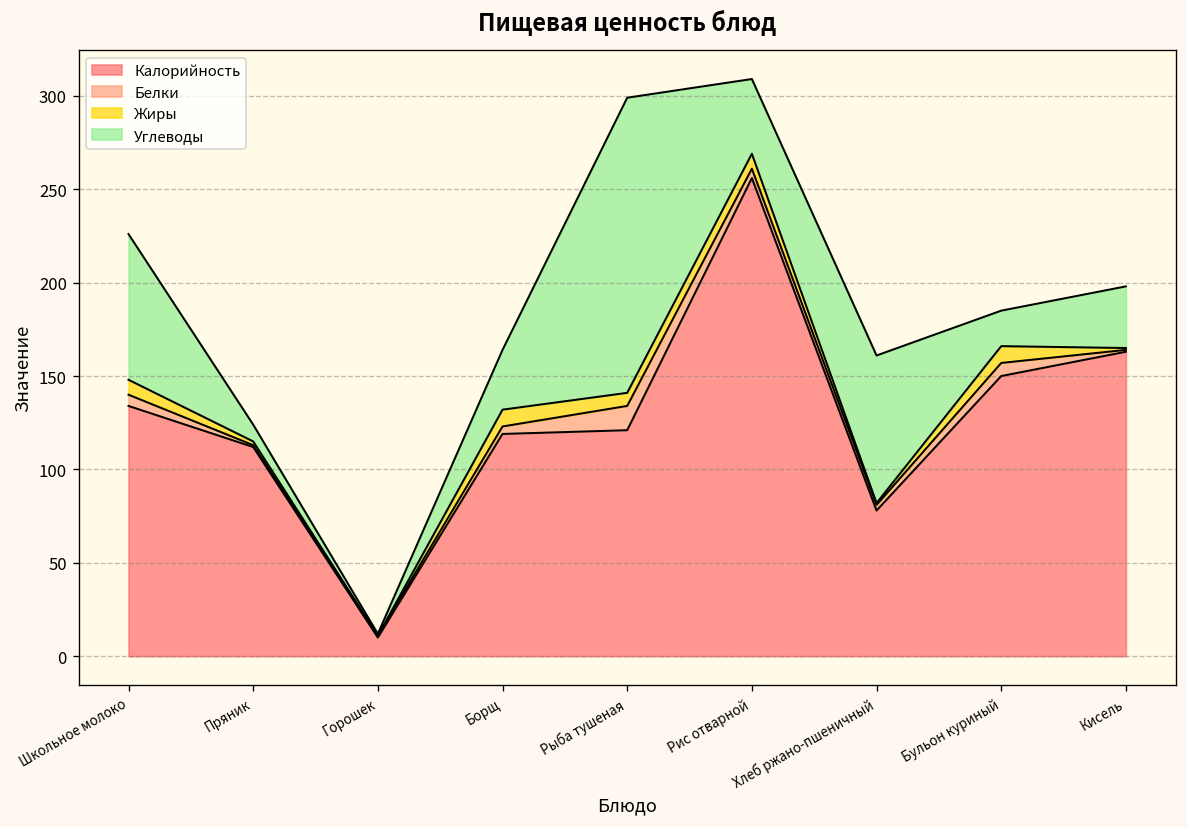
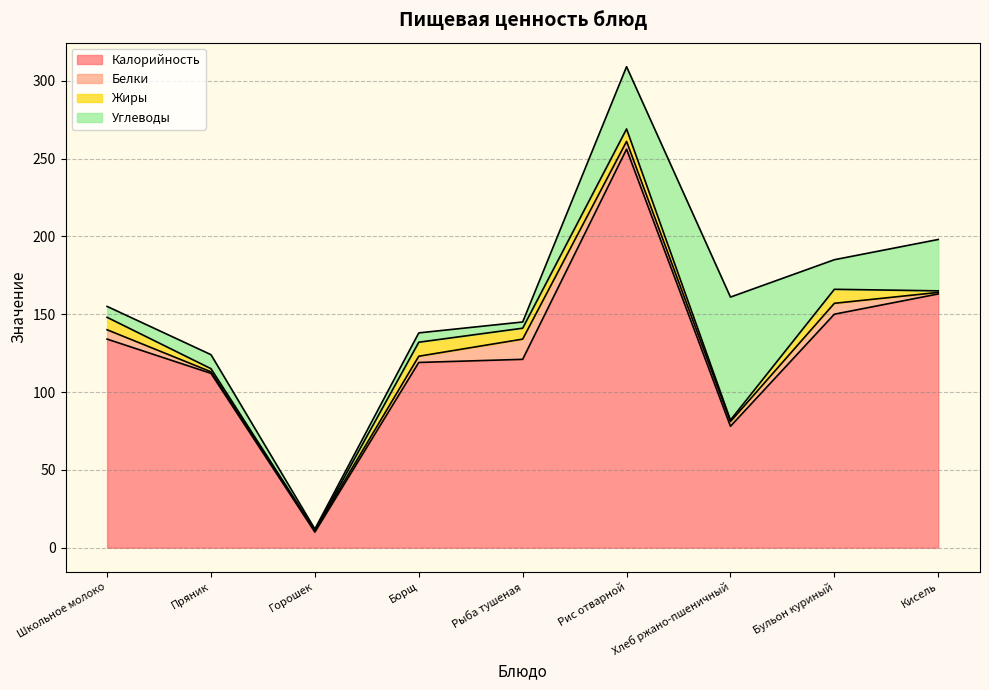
  {
    "Жиры": {
      "Школьное молоко": 8,
      "Пряник": 2,
      "Борщ": 9,
      "Рыба тушеная": 7,
      "Рис отварной": 8,
      "Бульон куриный": 9
    },
    "Углеводы": {
-     "Школьное молоко": 78,
+     "Школьное молоко": 7,
      "Пряник": 9,
-     "Борщ": 32,
-     "Рыба тушеная": 158,
+     "Борщ": 6,
+     "Рыба тушеная": 4,
      "Рис отварной": 40,
      "Хлеб ржано-пшеничный": 79,
      "Бульон куриный": 19,
      "Кисель": 33
    }
  }
